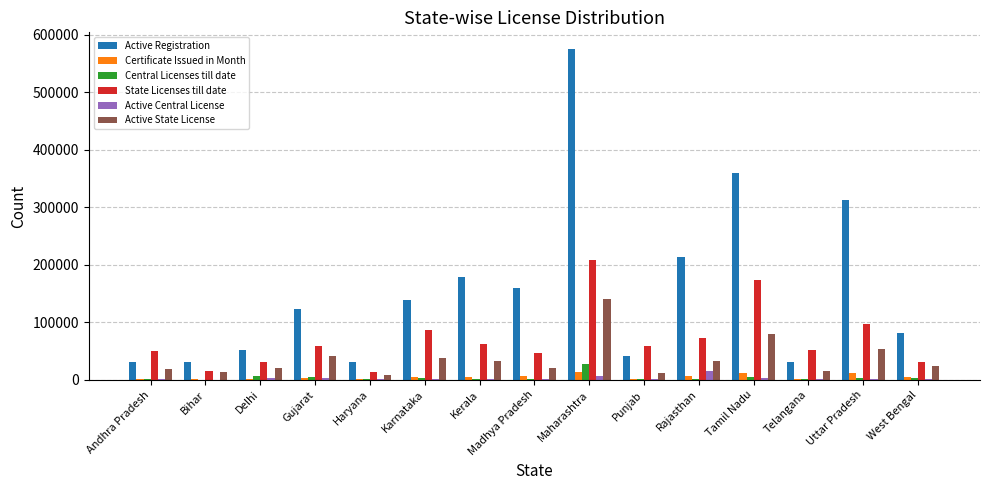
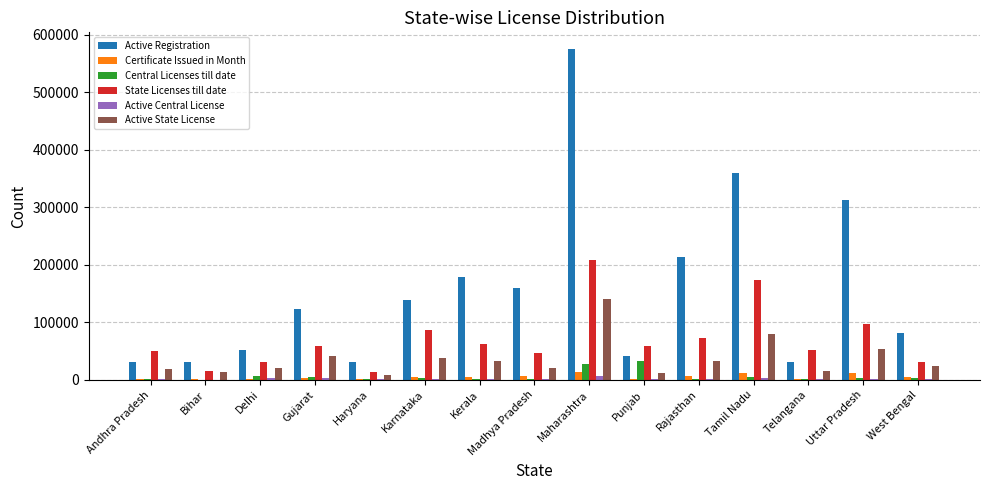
  {
    "Active Registration": {
      "Andhra Pradesh": 30000,
      "Bihar": 30000,
      "Delhi": 50000,
      "Gujarat": 120000,
      "Haryana": 30000,
      "Karnataka": 140000,
      "Kerala": 180000,
      "Madhya Pradesh": 160000,
      "Maharashtra": 580000,
      "Punjab": 40000,
      "Rajasthan": 210000,
      "Tamil Nadu": 360000,
      "Telangana": 30000,
      "Uttar Pradesh": 310000,
      "West Bengal": 80000
    },
    "Certificate Issued in Month": {
      "Karnataka": 10000,
      "Kerala": 0,
      "Madhya Pradesh": 10000,
      "Maharashtra": 10000,
      "Rajasthan": 10000,
      "Tamil Nadu": 10000,
      "Uttar Pradesh": 10000,
      "West Bengal": 0
    },
    "Central Licenses till date": {
      "Delhi": 10000,
      "Gujarat": 0,
      "Maharashtra": 30000,
-     "Punjab": 0,
+     "Punjab": 30000,
      "Tamil Nadu": 10000
    },
    "State Licenses till date": {
      "Andhra Pradesh": 50000,
      "Bihar": 20000,
      "Delhi": 30000,
      "Gujarat": 60000,
      "Haryana": 10000,
      "Karnataka": 90000,
      "Kerala": 60000,
      "Madhya Pradesh": 50000,
      "Maharashtra": 210000,
      "Punjab": 60000,
      "Rajasthan": 70000,
      "Tamil Nadu": 170000,
      "Telangana": 50000,
      "Uttar Pradesh": 100000,
      "West Bengal": 30000
    },
    "Active Central License": {
      "Maharashtra": 10000,
-     "Rajasthan": 20000
+     "Rajasthan": 0
    },
    "Active State License": {
      "Andhra Pradesh": 20000,
      "Bihar": 10000,
      "Delhi": 20000,
      "Gujarat": 40000,
      "Haryana": 10000,
      "Karnataka": 40000,
      "Kerala": 30000,
      "Madhya Pradesh": 20000,
      "Maharashtra": 140000,
      "Punjab": 10000,
      "Rajasthan": 30000,
      "Tamil Nadu": 80000,
      "Telangana": 20000,
      "Uttar Pradesh": 50000,
      "West Bengal": 20000
    }
  }
